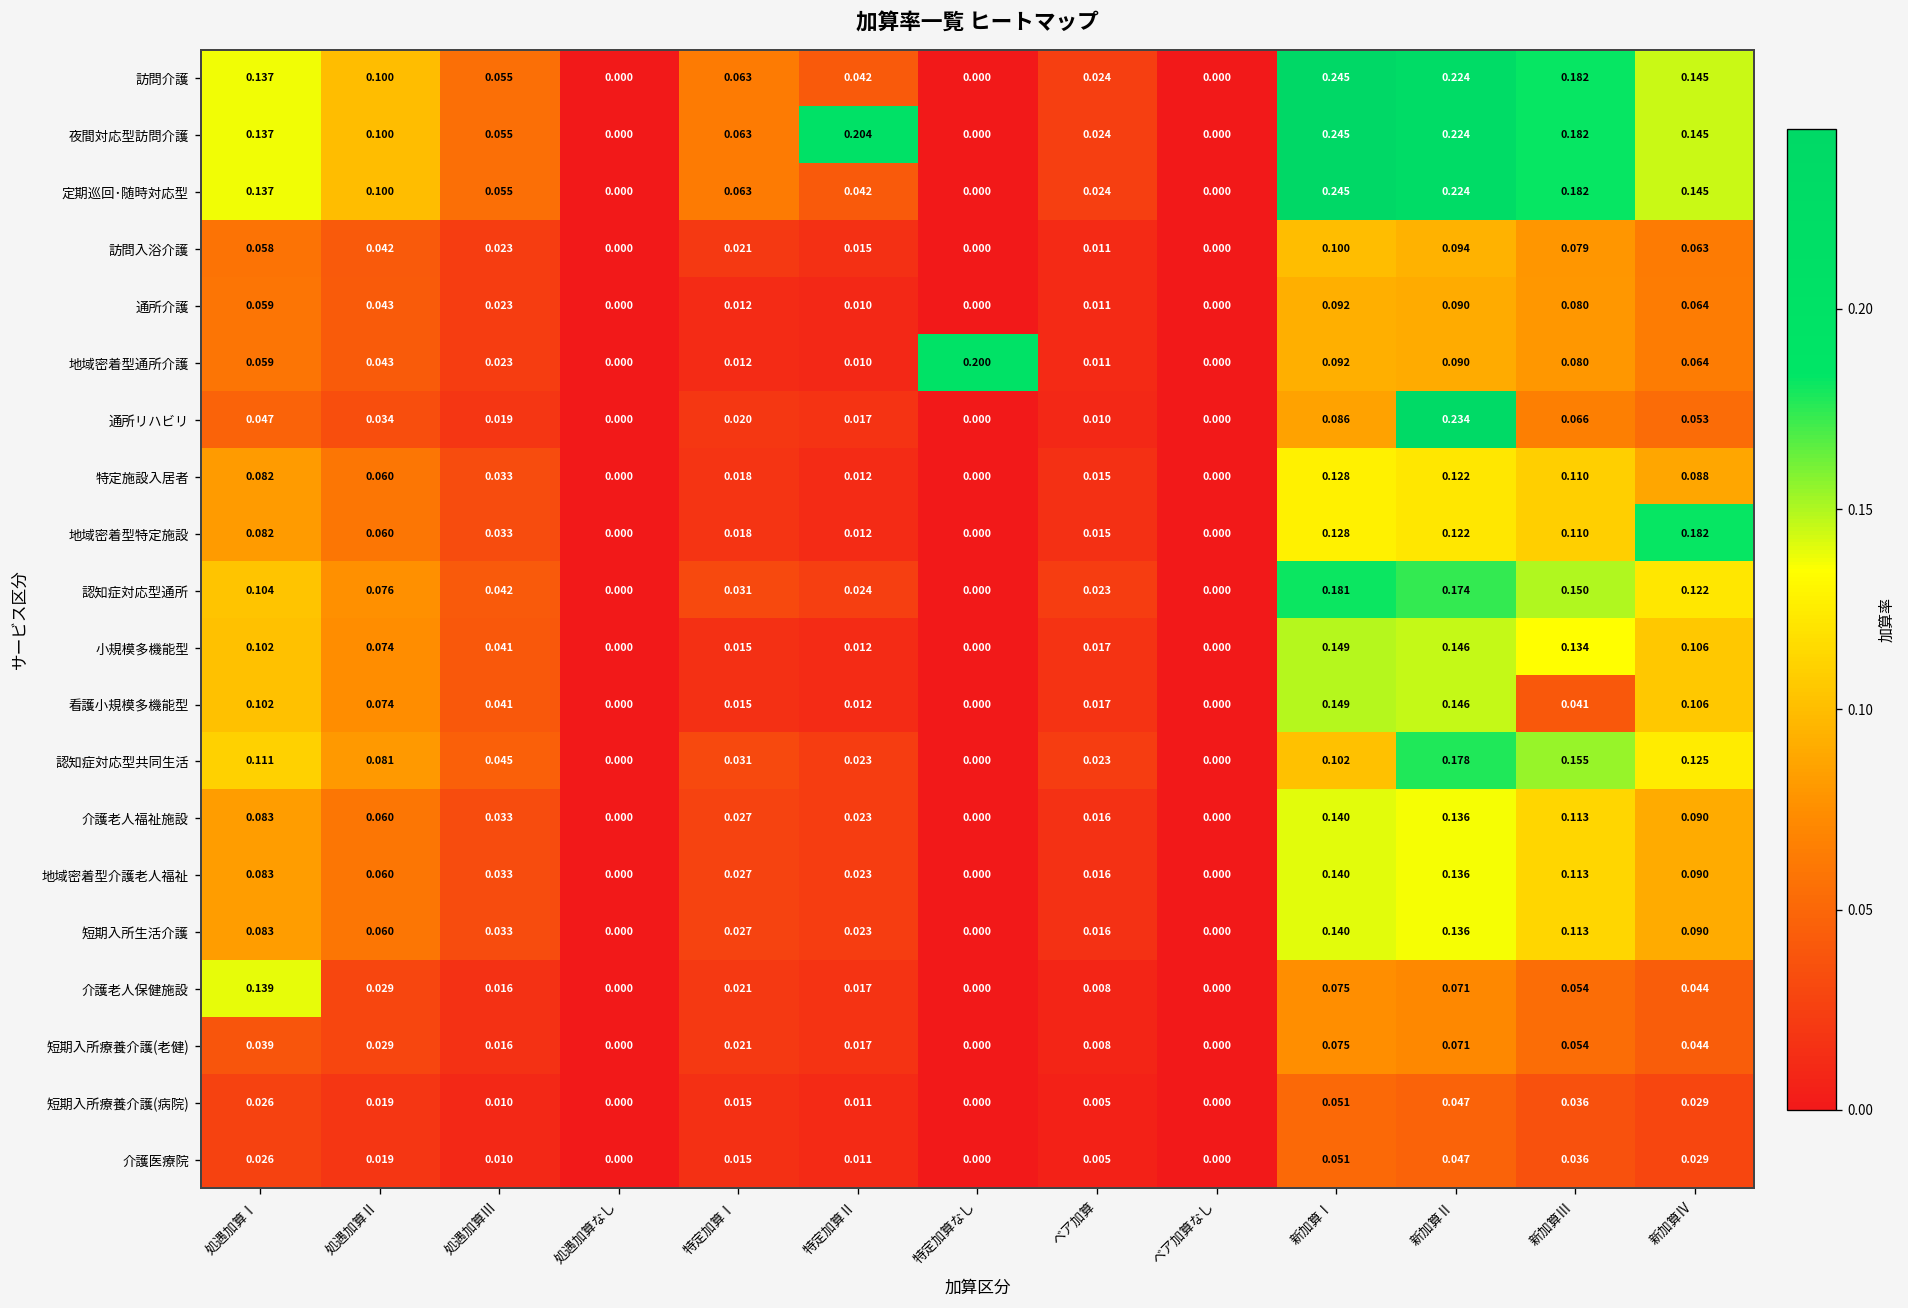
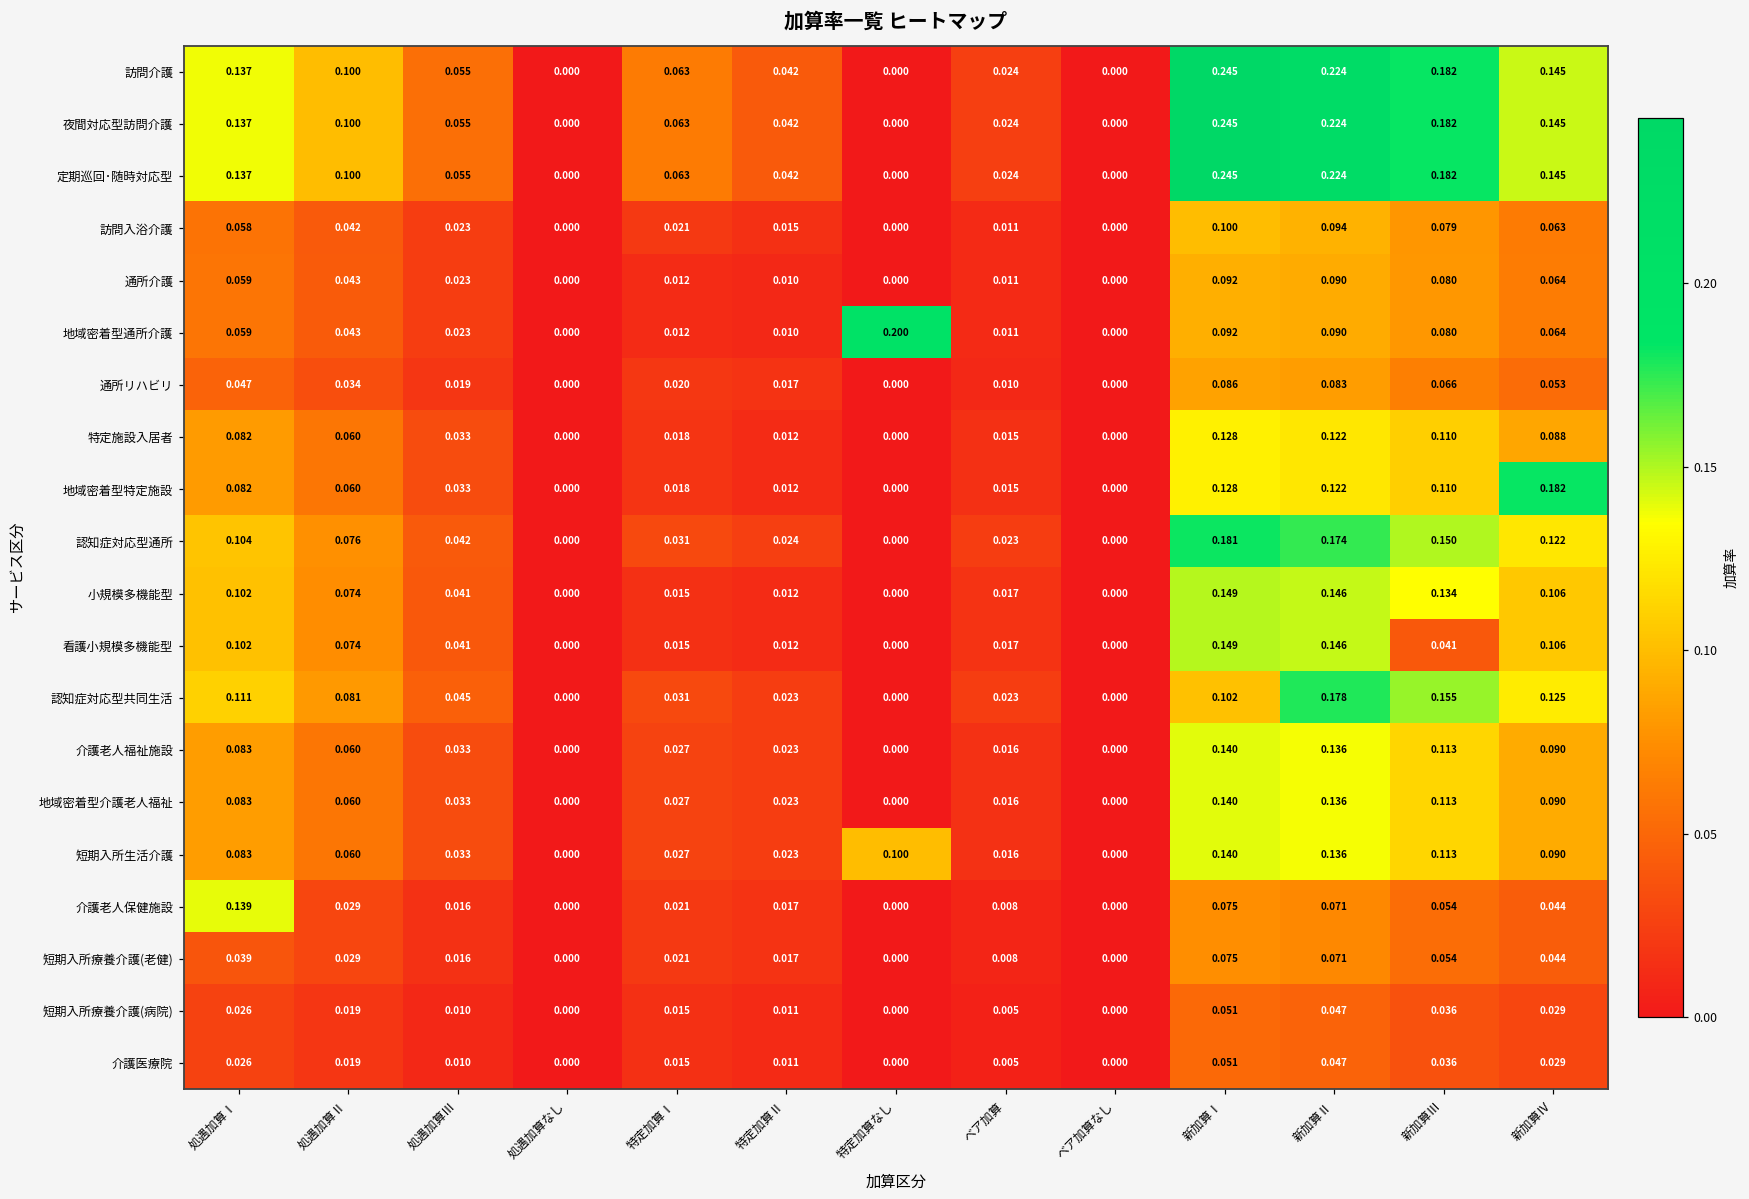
  {
    "夜間対応型訪問介護": {
      "処遇加算Ⅰ": 0.137,
      "処遇加算Ⅱ": 0.100,
      "処遇加算Ⅲ": 0.055,
      "処遇加算なし": 0.000,
      "特定加算Ⅰ": 0.063,
-     "特定加算Ⅱ": 0.204,
+     "特定加算Ⅱ": 0.042,
      "特定加算なし": 0.000,
      "ベア加算": 0.024,
      "ベア加算なし": 0.000,
      "新加算Ⅰ": 0.245,
      "新加算Ⅱ": 0.224,
      "新加算Ⅲ": 0.182,
      "新加算Ⅳ": 0.145
    },
    "通所リハビリ": {
      "処遇加算Ⅰ": 0.047,
      "処遇加算Ⅱ": 0.034,
      "処遇加算Ⅲ": 0.019,
      "処遇加算なし": 0.000,
      "特定加算Ⅰ": 0.020,
      "特定加算Ⅱ": 0.017,
      "特定加算なし": 0.000,
      "ベア加算": 0.010,
      "ベア加算なし": 0.000,
      "新加算Ⅰ": 0.086,
-     "新加算Ⅱ": 0.234,
+     "新加算Ⅱ": 0.083,
      "新加算Ⅲ": 0.066,
      "新加算Ⅳ": 0.053
    },
    "短期入所生活介護": {
      "処遇加算Ⅰ": 0.083,
      "処遇加算Ⅱ": 0.060,
      "処遇加算Ⅲ": 0.033,
      "処遇加算なし": 0.000,
      "特定加算Ⅰ": 0.027,
      "特定加算Ⅱ": 0.023,
-     "特定加算なし": 0.000,
+     "特定加算なし": 0.100,
      "ベア加算": 0.016,
      "ベア加算なし": 0.000,
      "新加算Ⅰ": 0.140,
      "新加算Ⅱ": 0.136,
      "新加算Ⅲ": 0.113,
      "新加算Ⅳ": 0.090
    }
  }
